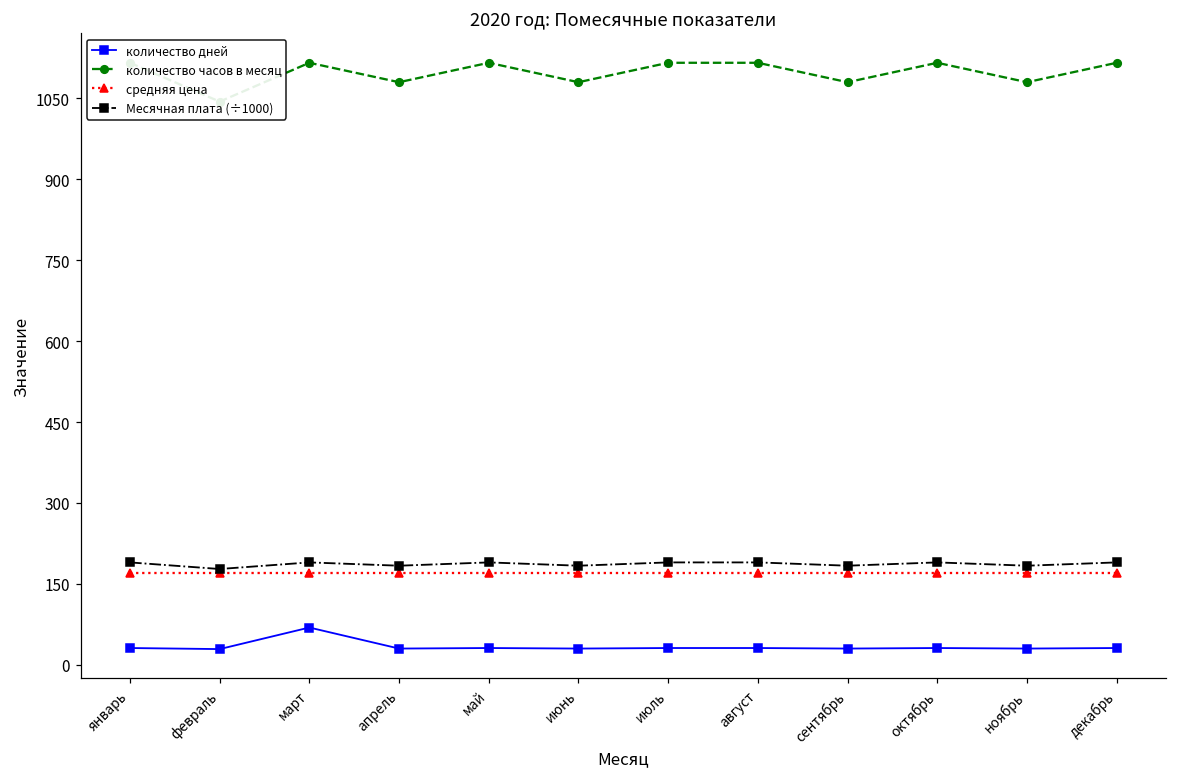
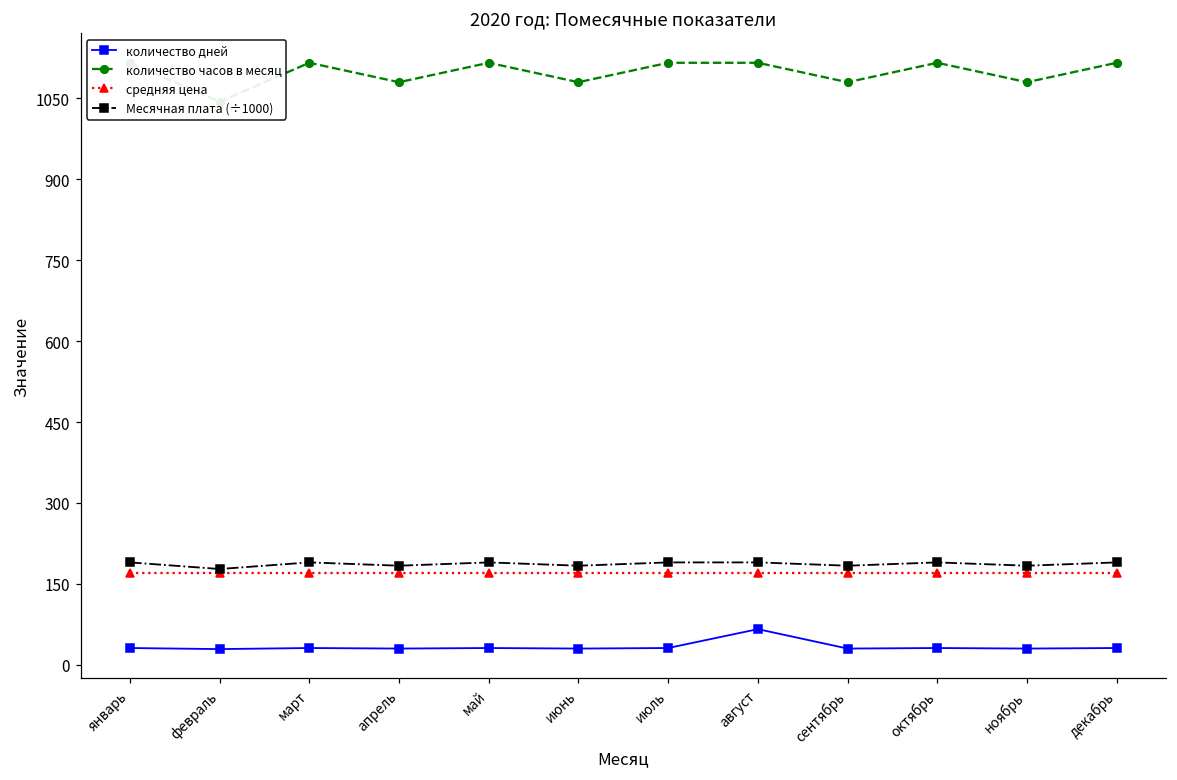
  {
    "количество дней": {
      "январь": 30,
      "февраль": 30,
-     "март": 70,
+     "март": 30,
      "апрель": 30,
      "май": 30,
      "июнь": 30,
      "июль": 30,
-     "август": 30,
+     "август": 70,
      "сентябрь": 30,
      "октябрь": 30,
      "ноябрь": 30,
      "декабрь": 30
    },
    "количество часов в месяц": {
      "март": 1120,
      "апрель": 1080,
      "май": 1120,
      "июнь": 1080,
      "июль": 1120,
      "август": 1120,
      "сентябрь": 1080,
      "октябрь": 1120,
      "ноябрь": 1080,
      "декабрь": 1120
    },
    "средняя цена": {
      "январь": 170,
      "февраль": 170,
      "март": 170,
      "апрель": 170,
      "май": 170,
      "июнь": 170,
      "июль": 170,
      "август": 170,
      "сентябрь": 170,
      "октябрь": 170,
      "ноябрь": 170,
      "декабрь": 170
    },
    "Месячная плата (÷1000)": {
      "январь": 190,
      "февраль": 180,
      "март": 190,
      "апрель": 180,
      "май": 190,
      "июнь": 180,
      "июль": 190,
      "август": 190,
      "сентябрь": 180,
      "октябрь": 190,
      "ноябрь": 180,
      "декабрь": 190
    }
  }
